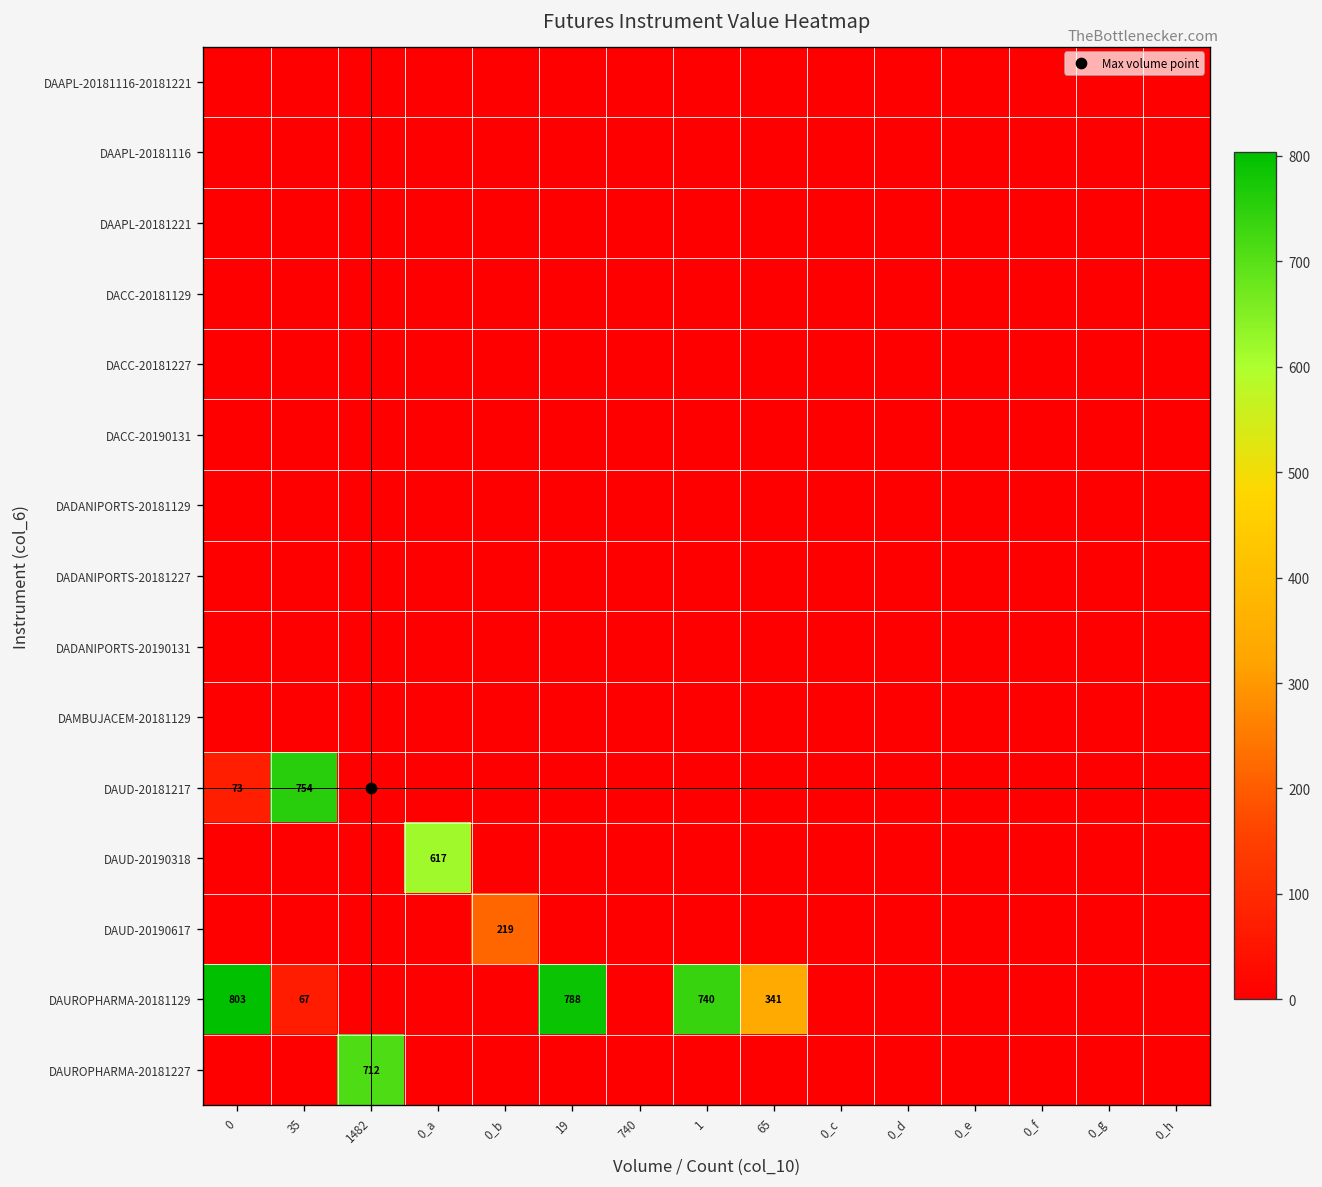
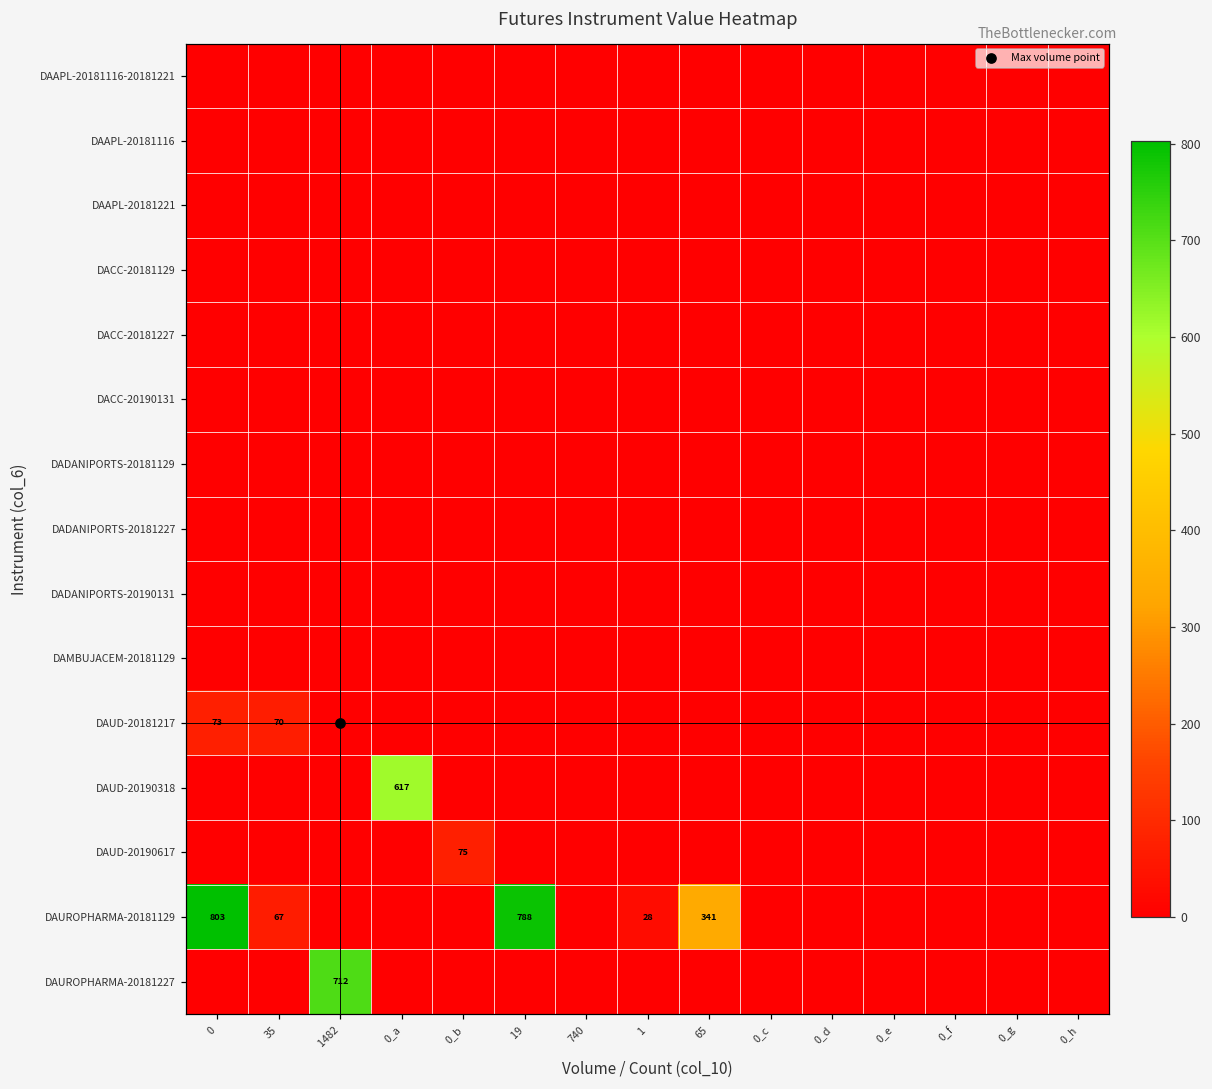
  {
    "DAUD-20181217": {
      "0": 73,
-     "35": 754
+     "35": 70
    },
    "DAUD-20190318": {
      "0_a": 617
    },
    "DAUD-20190617": {
-     "0_b": 219
+     "0_b": 75
    },
    "DAUROPHARMA-20181129": {
      "0": 803,
      "35": 67,
      "19": 788,
-     "1": 740,
+     "1": 28,
      "65": 341
    },
    "DAUROPHARMA-20181227": {
      "1482": 712
    }
  }
